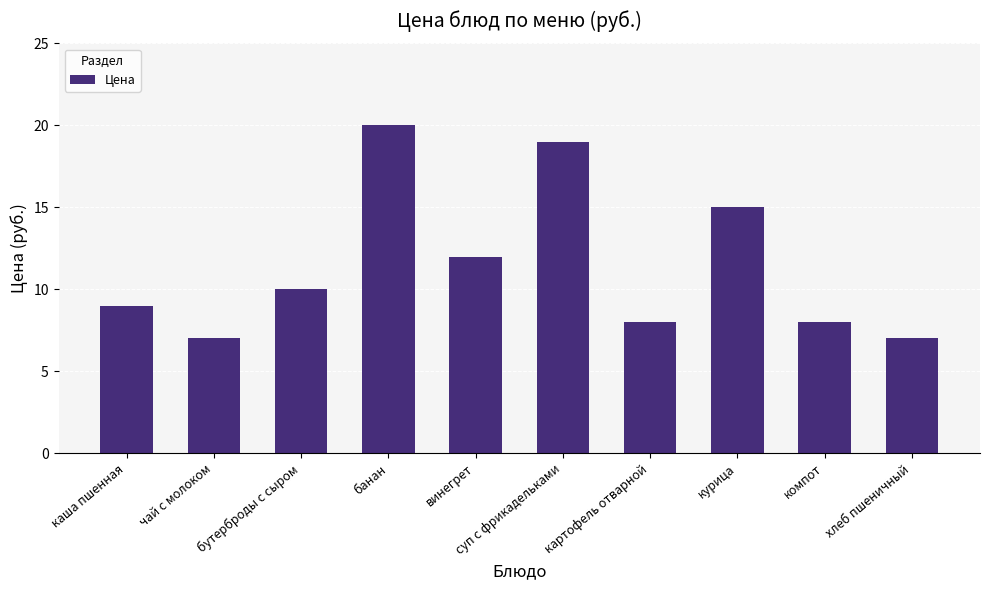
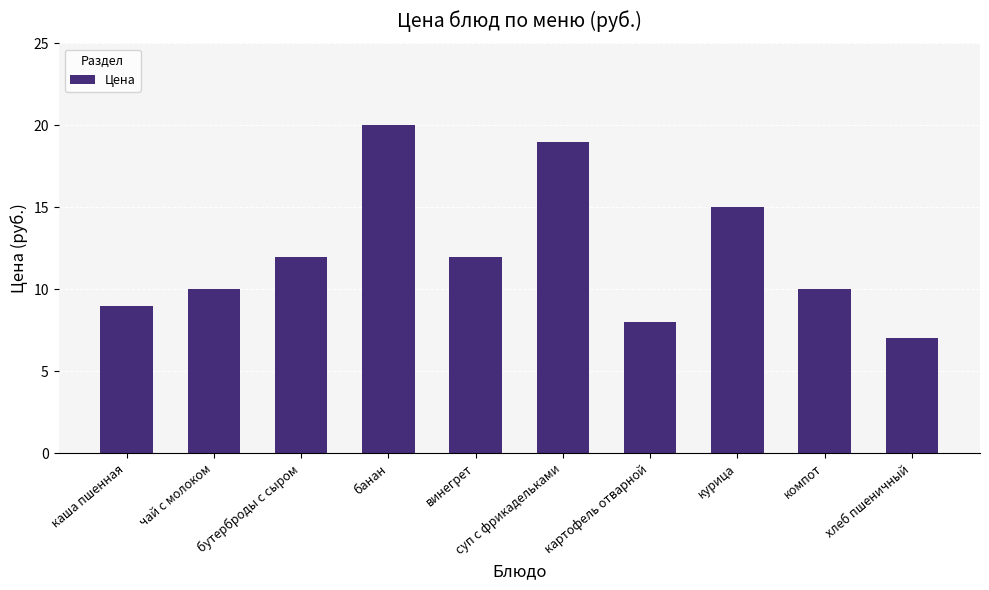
  {
    "каша пшенная": 9,
-   "чай с молоком": 7,
-   "бутерброды с сыром": 10,
+   "чай с молоком": 10,
+   "бутерброды с сыром": 12,
    "банан": 20,
    "винегрет": 12,
    "суп с фрикадельками": 19,
    "картофель отварной": 8,
    "курица": 15,
-   "компот": 8,
+   "компот": 10,
    "хлеб пшеничный": 7
  }
